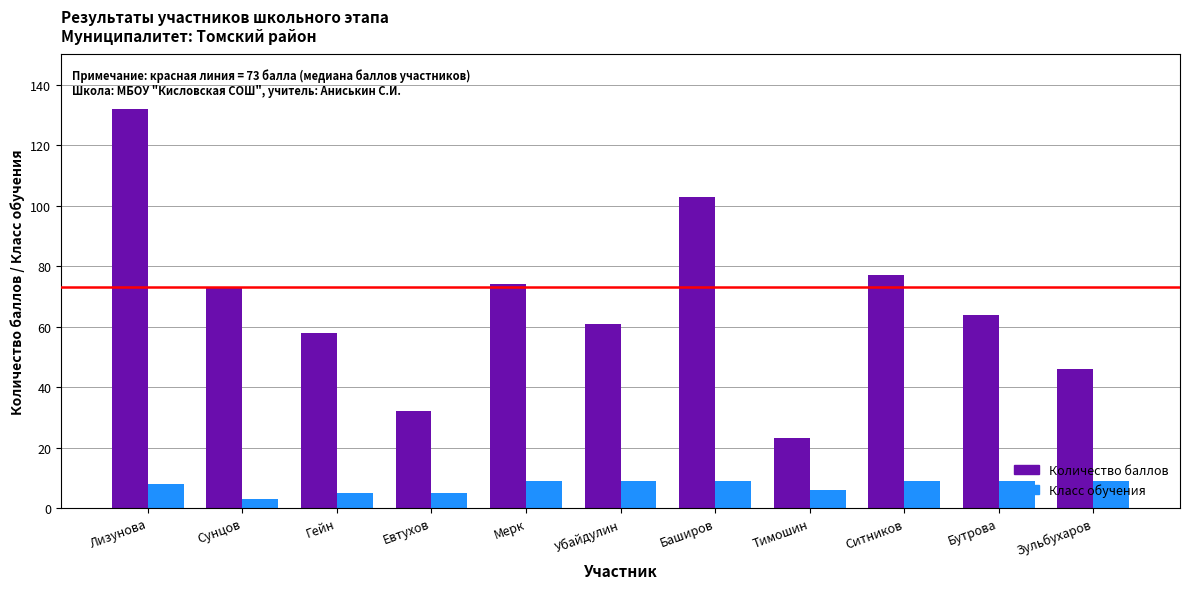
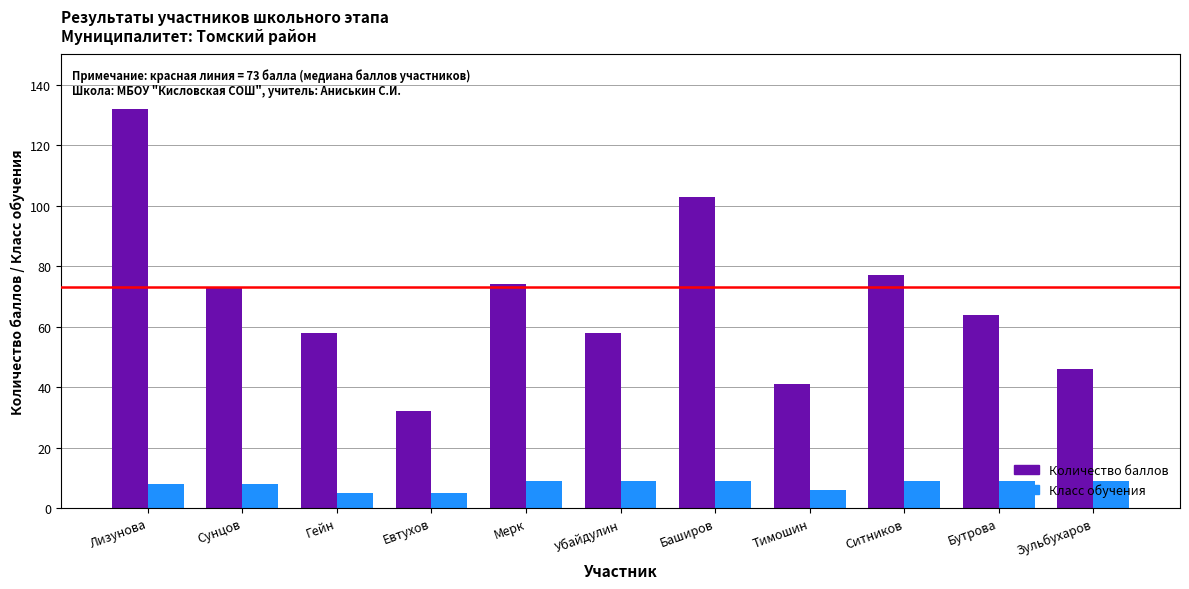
  {
    "Количество баллов": {
      "Сунцов": 73,
      "Гейн": 58,
      "Евтухов": 32,
      "Мерк": 74,
-     "Убайдулин": 61,
+     "Убайдулин": 58,
      "Баширов": 103,
-     "Тимошин": 23,
+     "Тимошин": 41,
      "Ситников": 77,
      "Бутрова": 64,
      "Зульбухаров": 46
    },
    "Класс обучения": {
      "Лизунова": 8,
-     "Сунцов": 3,
+     "Сунцов": 8,
      "Гейн": 5,
      "Евтухов": 5,
      "Мерк": 9,
      "Убайдулин": 9,
      "Баширов": 9,
      "Тимошин": 6,
      "Ситников": 9,
      "Бутрова": 9,
      "Зульбухаров": 9
    }
  }
